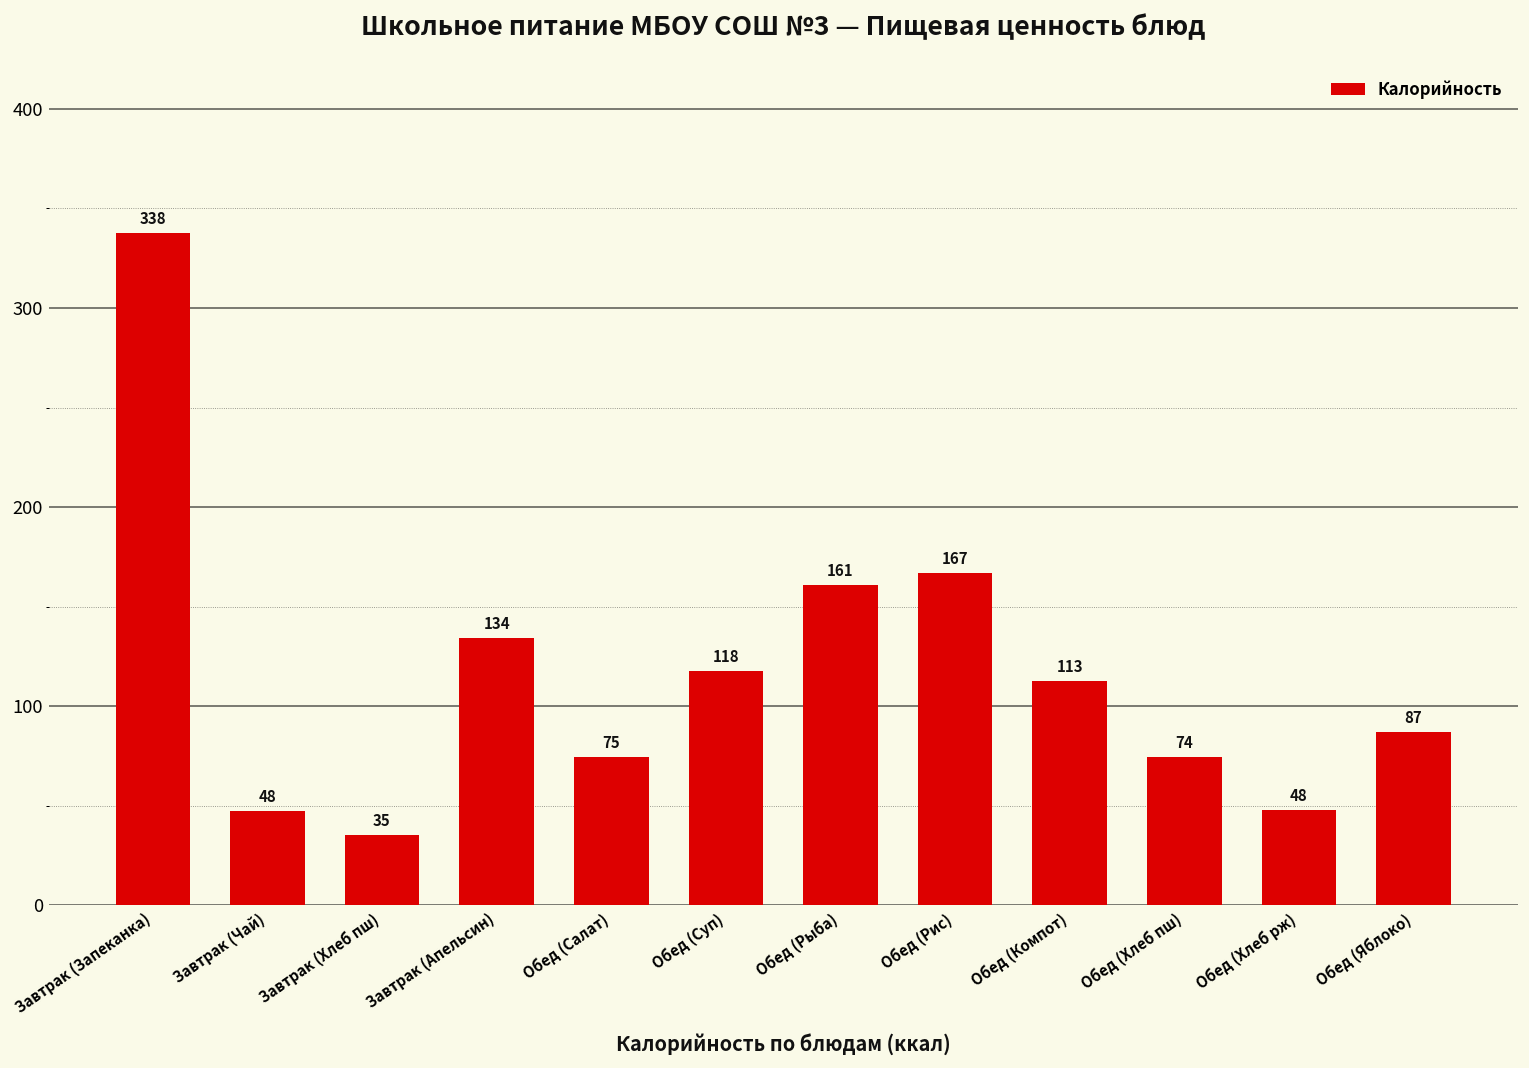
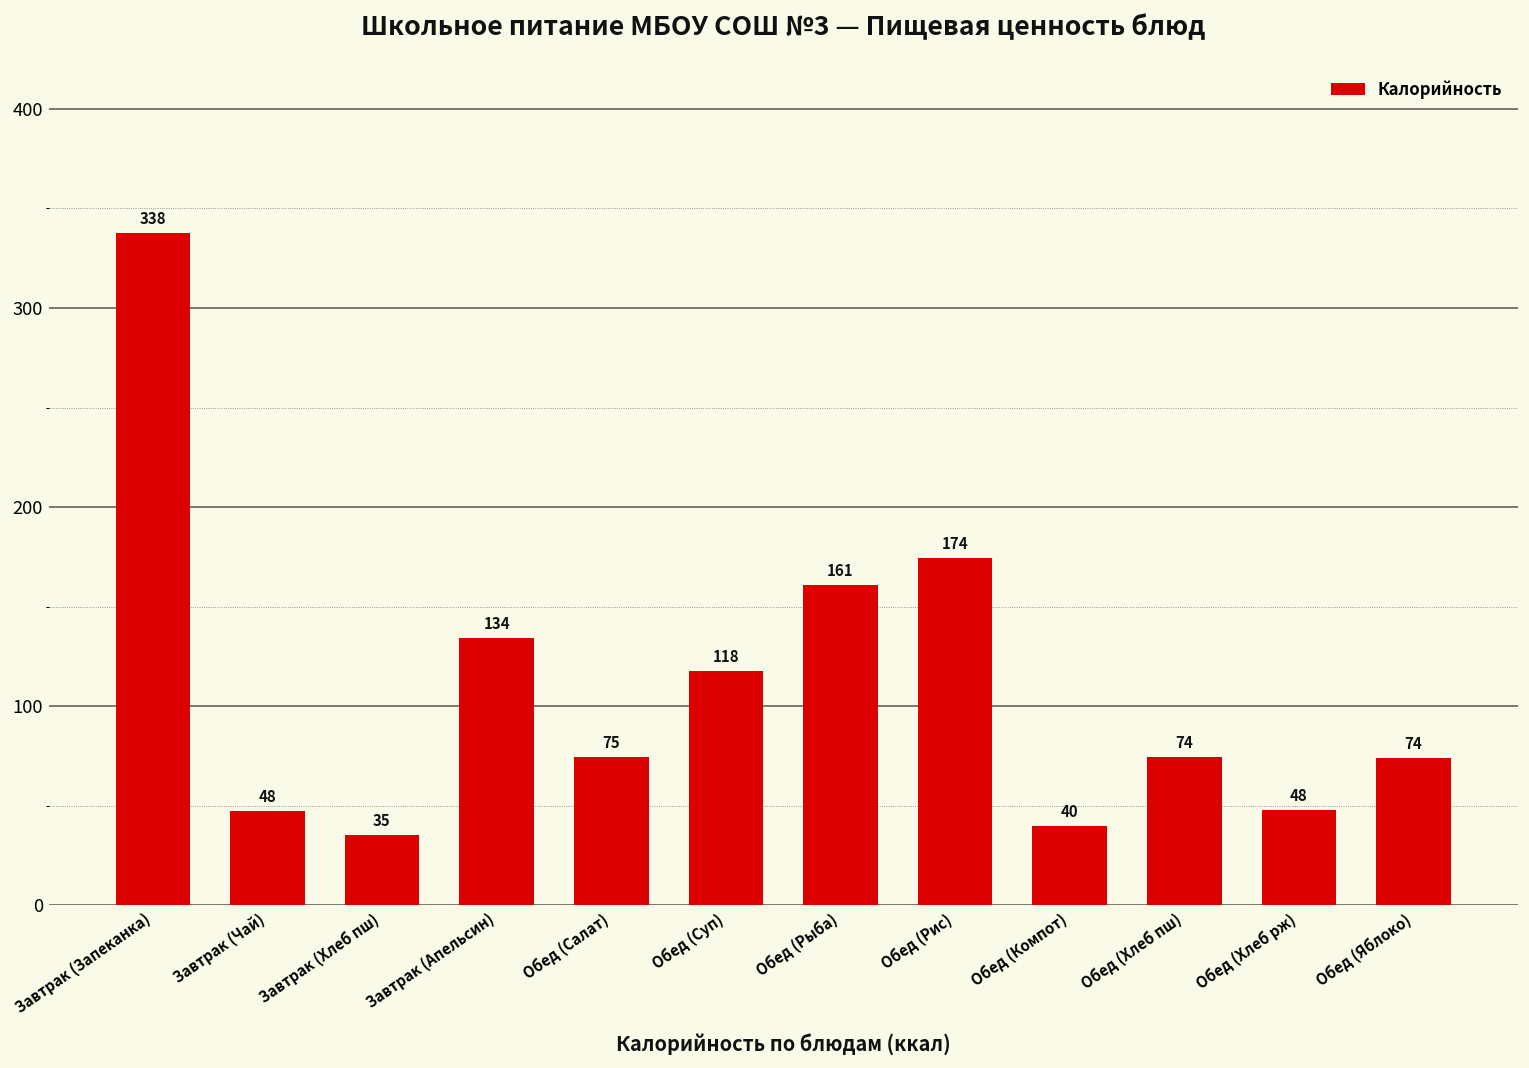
  {
    "Завтрак (Запеканка)": 338,
    "Завтрак (Чай)": 48,
    "Завтрак (Хлеб пш)": 35,
    "Завтрак (Апельсин)": 134,
    "Обед (Салат)": 75,
    "Обед (Суп)": 118,
    "Обед (Рыба)": 161,
-   "Обед (Рис)": 167,
-   "Обед (Компот)": 113,
+   "Обед (Рис)": 174,
+   "Обед (Компот)": 40,
    "Обед (Хлеб пш)": 74,
    "Обед (Хлеб рж)": 48,
-   "Обед (Яблоко)": 87
+   "Обед (Яблоко)": 74
  }
